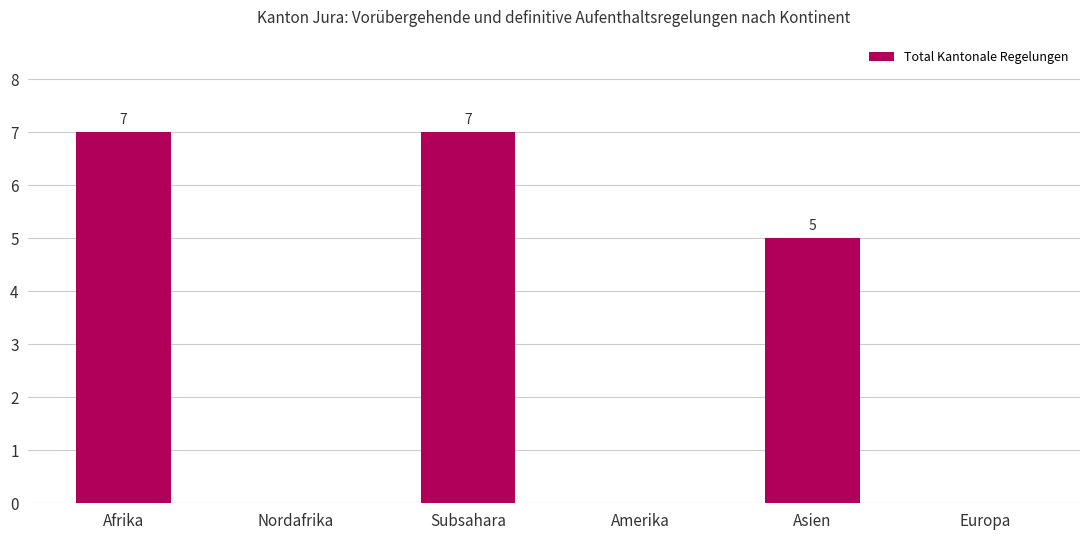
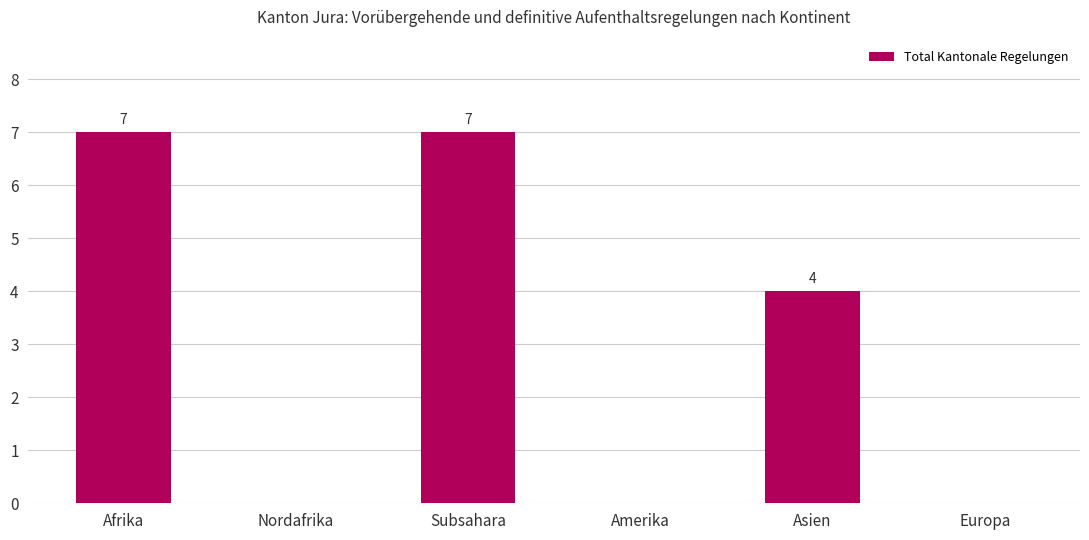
  {
    "Afrika": 7,
    "Subsahara": 7,
-   "Asien": 5
+   "Asien": 4
  }
